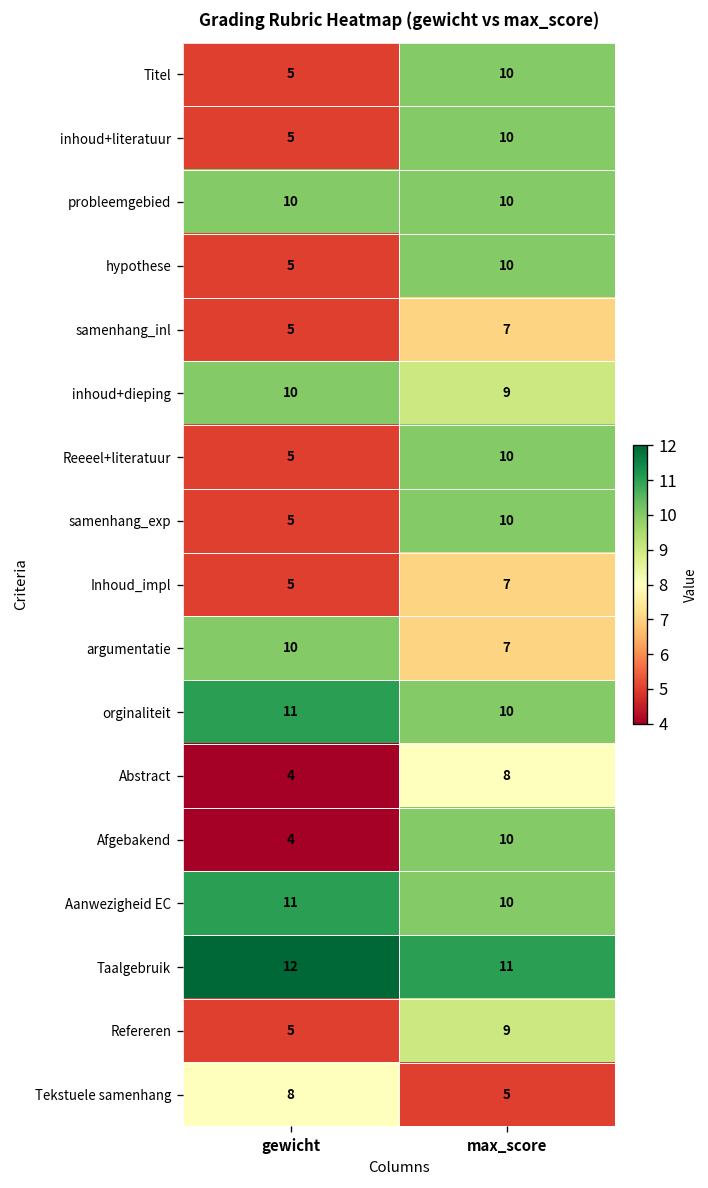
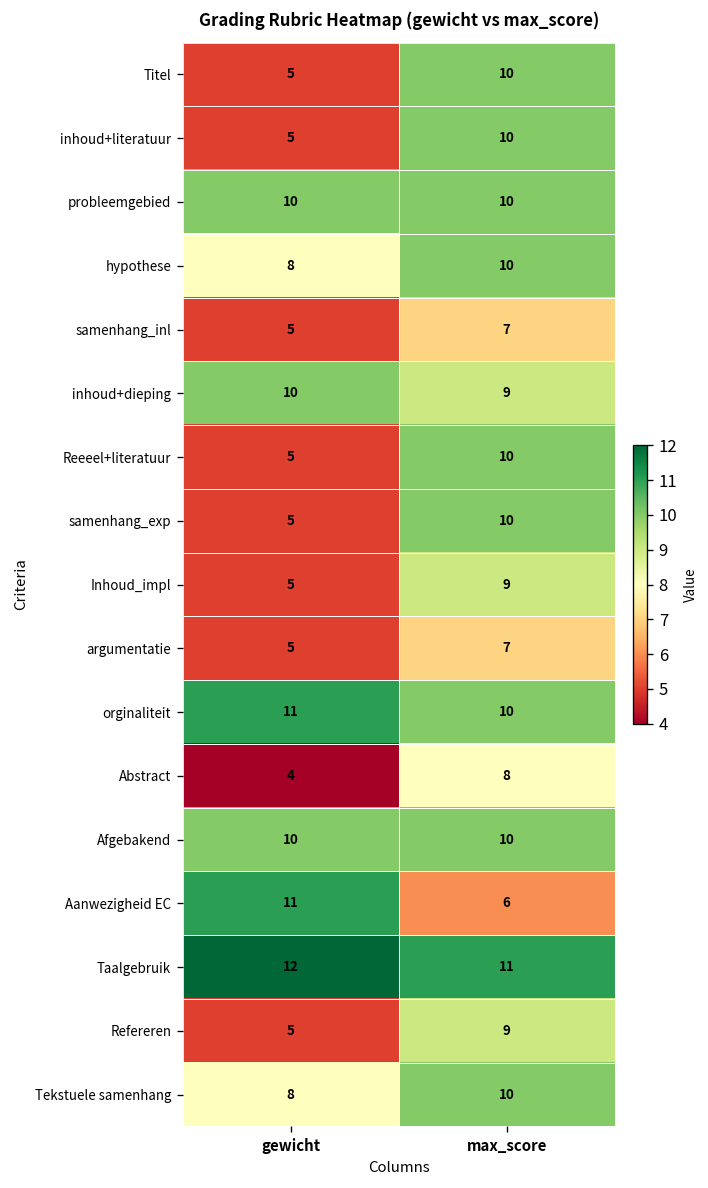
  {
    "Titel": {
      "gewicht": 5,
      "max_score": 10
    },
    "inhoud+literatuur": {
      "gewicht": 5,
      "max_score": 10
    },
    "probleemgebied": {
      "gewicht": 10,
      "max_score": 10
    },
    "hypothese": {
-     "gewicht": 5,
+     "gewicht": 8,
      "max_score": 10
    },
    "samenhang_inl": {
      "gewicht": 5,
      "max_score": 7
    },
    "inhoud+dieping": {
      "gewicht": 10,
      "max_score": 9
    },
    "Reeeel+literatuur": {
      "gewicht": 5,
      "max_score": 10
    },
    "samenhang_exp": {
      "gewicht": 5,
      "max_score": 10
    },
    "Inhoud_impl": {
      "gewicht": 5,
-     "max_score": 7
+     "max_score": 9
    },
    "argumentatie": {
-     "gewicht": 10,
+     "gewicht": 5,
      "max_score": 7
    },
    "orginaliteit": {
      "gewicht": 11,
      "max_score": 10
    },
    "Abstract": {
      "gewicht": 4,
      "max_score": 8
    },
    "Afgebakend": {
-     "gewicht": 4,
+     "gewicht": 10,
      "max_score": 10
    },
    "Aanwezigheid EC": {
      "gewicht": 11,
-     "max_score": 10
+     "max_score": 6
    },
    "Taalgebruik": {
      "gewicht": 12,
      "max_score": 11
    },
    "Refereren": {
      "gewicht": 5,
      "max_score": 9
    },
    "Tekstuele samenhang": {
      "gewicht": 8,
-     "max_score": 5
+     "max_score": 10
    }
  }
